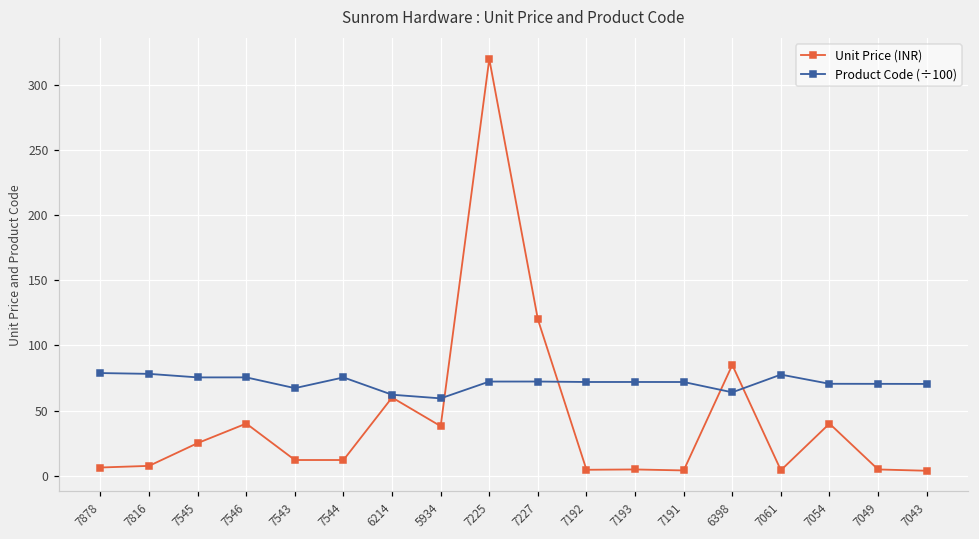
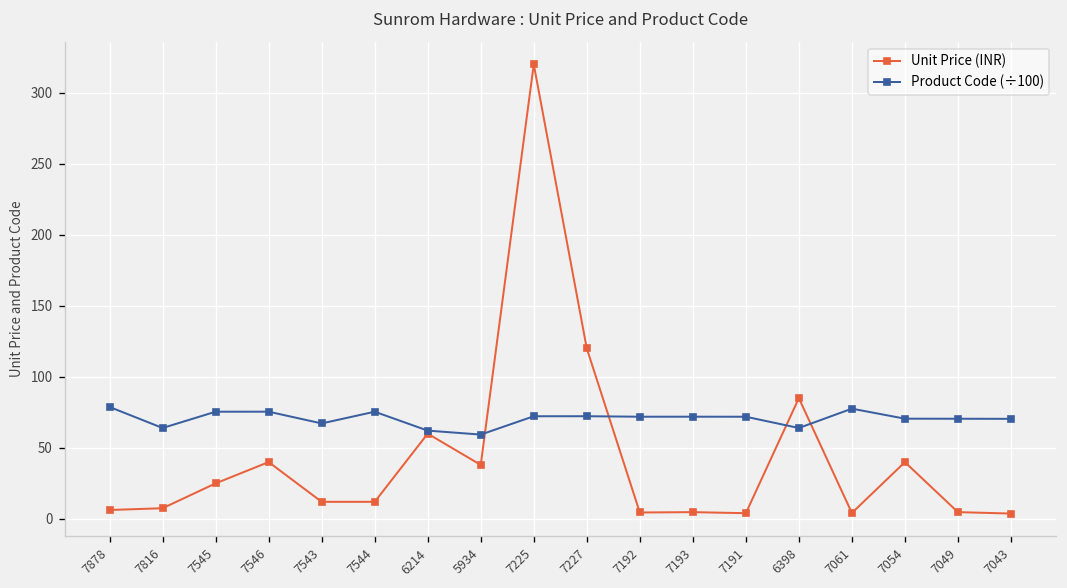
  {
    "Unit Price (INR)": {
      "7878": 6,
      "7816": 8,
      "7545": 25,
      "7546": 40,
      "7543": 12,
      "7544": 12,
      "6214": 60,
      "5934": 38,
      "7225": 320,
      "7227": 120,
      "7192": 5,
      "7193": 5,
      "7191": 4,
      "6398": 85,
      "7061": 4,
      "7054": 40,
      "7049": 5,
      "7043": 4
    },
    "Product Code (÷100)": {
      "7878": 79,
-     "7816": 78,
+     "7816": 64,
      "7545": 75,
      "7546": 75,
      "7543": 67,
      "7544": 75,
      "6214": 62,
      "5934": 59,
      "7225": 72,
      "7227": 72,
      "7192": 72,
      "7193": 72,
      "7191": 72,
      "6398": 64,
      "7061": 78,
      "7054": 71,
      "7049": 70,
      "7043": 70
    }
  }
